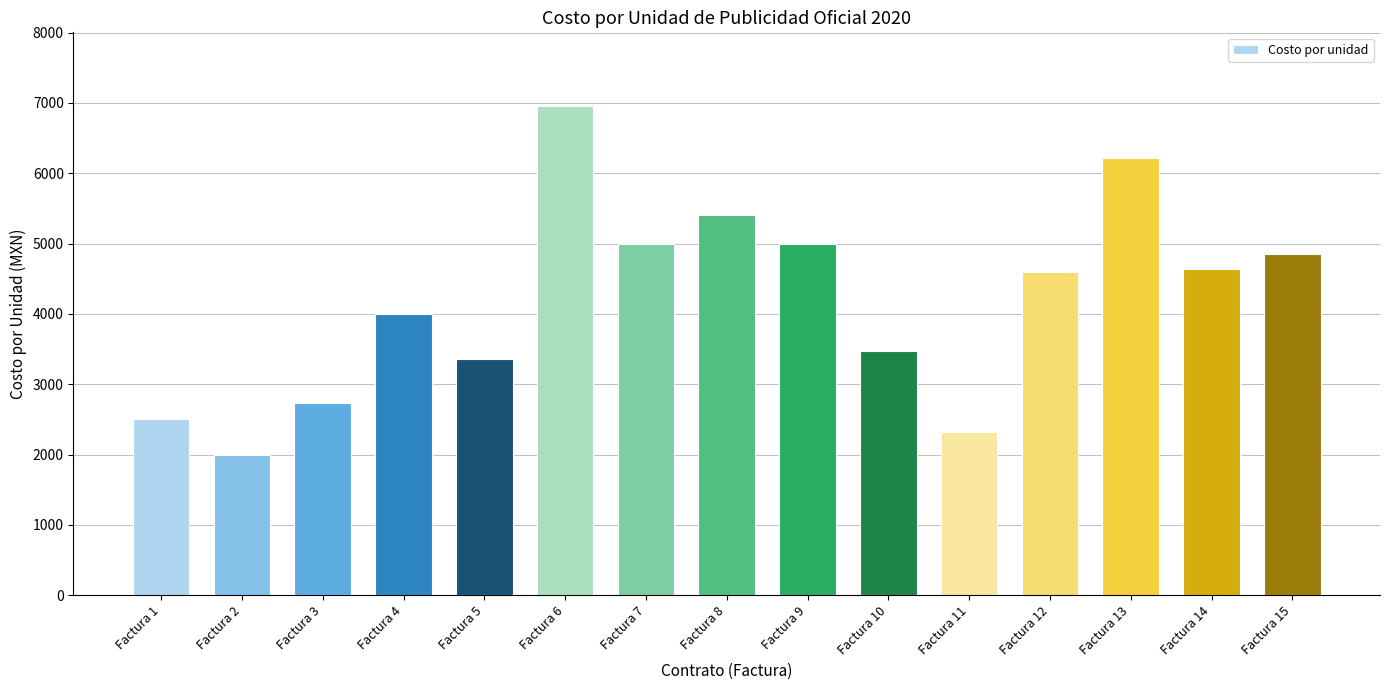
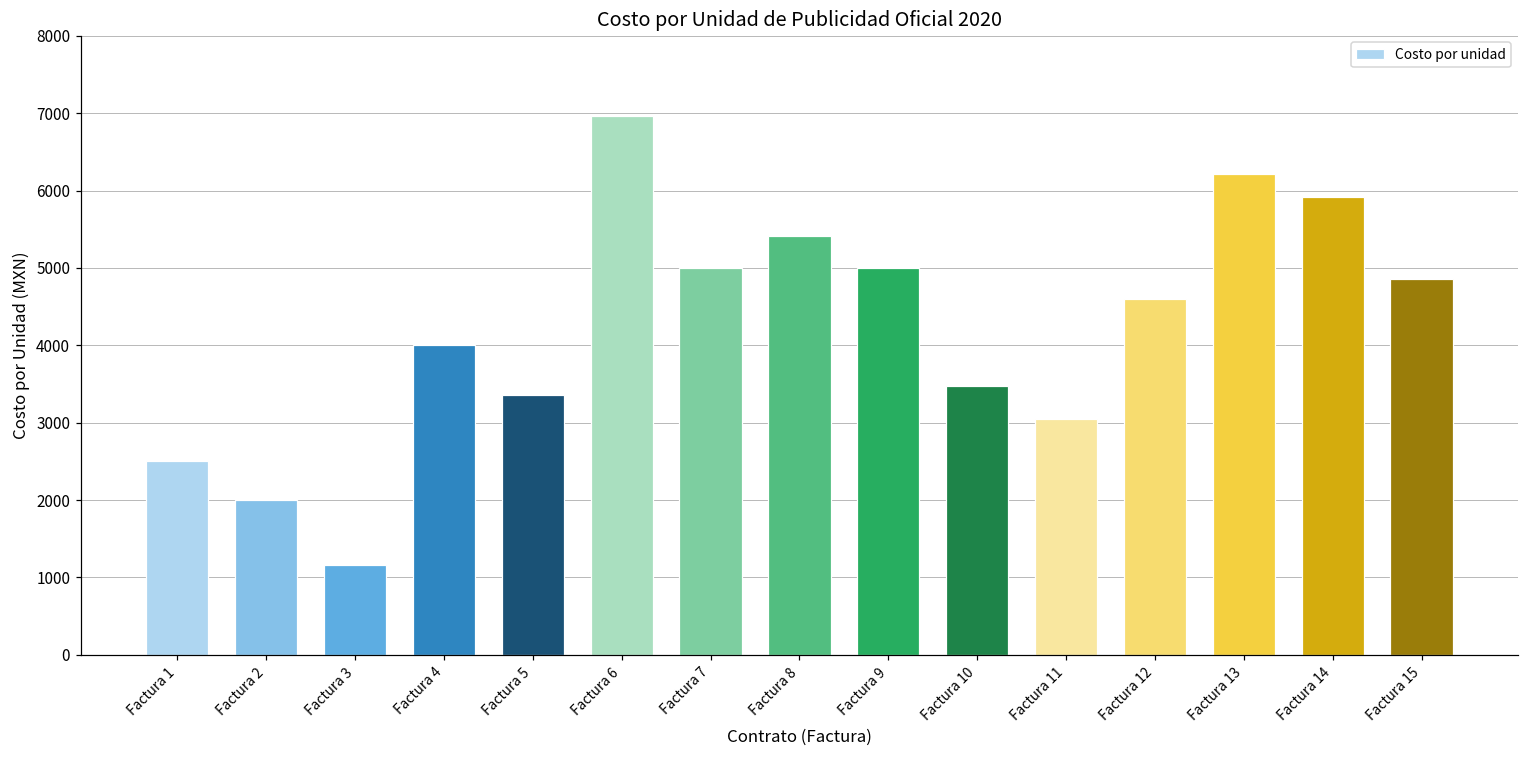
  {
    "Factura 1": 2500,
    "Factura 2": 2000,
-   "Factura 3": 2700,
+   "Factura 3": 1200,
    "Factura 4": 4000,
    "Factura 5": 3400,
    "Factura 6": 7000,
    "Factura 7": 5000,
    "Factura 8": 5400,
    "Factura 9": 5000,
    "Factura 10": 3500,
-   "Factura 11": 2300,
+   "Factura 11": 3000,
    "Factura 12": 4600,
    "Factura 13": 6200,
-   "Factura 14": 4600,
+   "Factura 14": 5900,
    "Factura 15": 4900
  }
